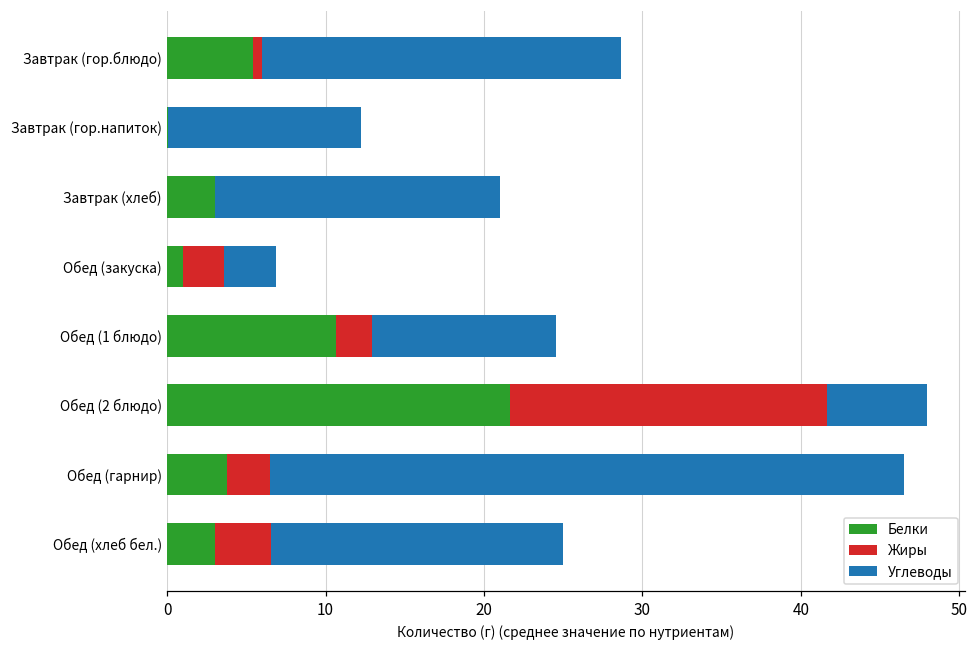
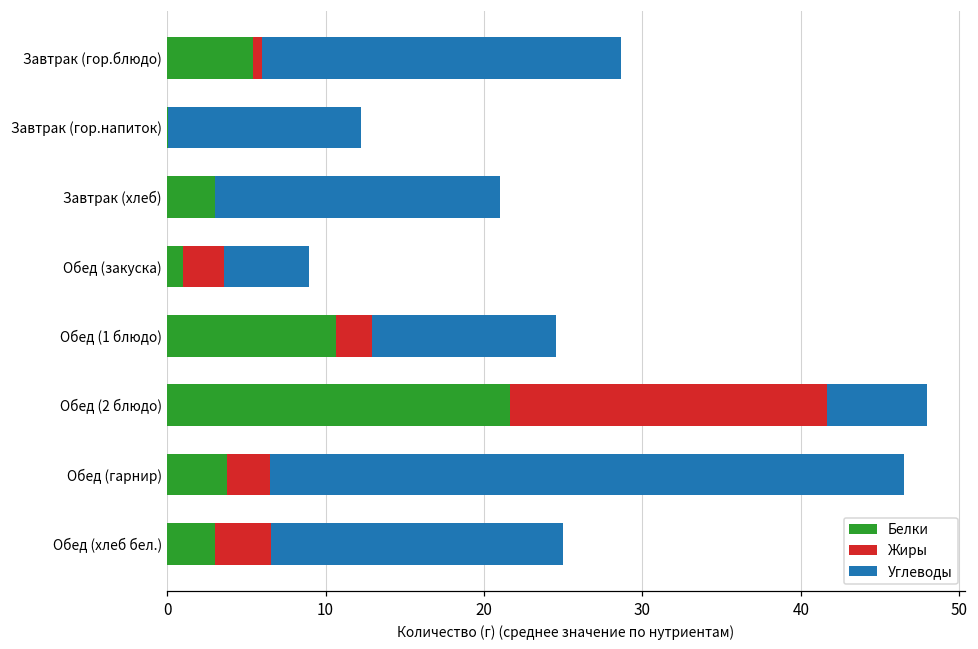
  {
    "Белки": {
      "Завтрак (гор.блюдо)": 5.4,
      "Завтрак (хлеб)": 3.0,
      "Обед (закуска)": 1.0,
      "Обед (1 блюдо)": 10.6,
      "Обед (2 блюдо)": 21.6,
      "Обед (гарнир)": 3.8,
      "Обед (хлеб бел.)": 3.0
    },
    "Жиры": {
      "Завтрак (гор.блюдо)": 0.6,
      "Обед (закуска)": 2.6,
      "Обед (1 блюдо)": 2.3,
      "Обед (2 блюдо)": 20.0,
      "Обед (гарнир)": 2.7,
      "Обед (хлеб бел.)": 3.5
    },
    "Углеводы": {
      "Завтрак (гор.блюдо)": 22.7,
      "Завтрак (гор.напиток)": 12.2,
      "Завтрак (хлеб)": 18.0,
-     "Обед (закуска)": 3.3,
+     "Обед (закуска)": 5.4,
      "Обед (1 блюдо)": 11.6,
      "Обед (2 блюдо)": 6.3,
      "Обед (гарнир)": 40.0,
      "Обед (хлеб бел.)": 18.5
    }
  }
